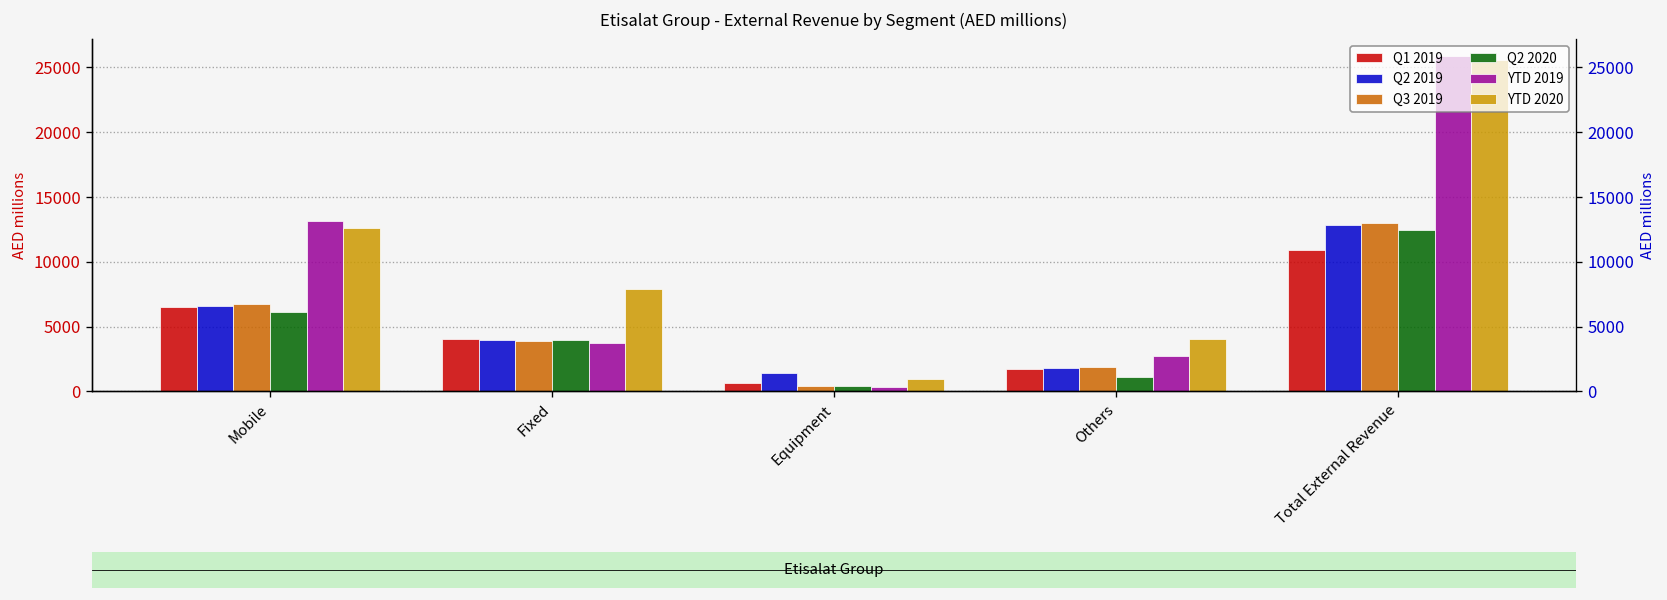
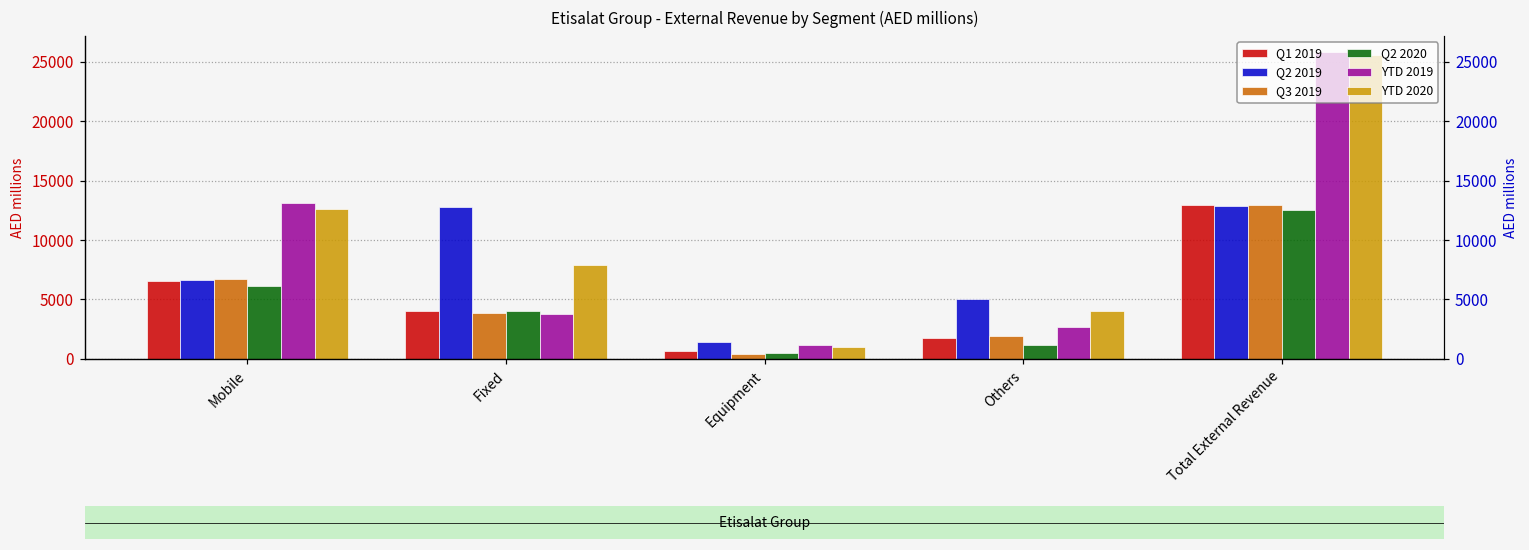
  {
    "Etisalat Group - External Revenue by Segment (AED millions)": {
      "Q1 2019": {
        "Mobile": 6500,
        "Fixed": 4100,
        "Equipment": 600,
        "Others": 1800,
-       "Total External Revenue": 10900
+       "Total External Revenue": 13000
      },
      "Q2 2019": {
        "Mobile": 6600,
-       "Fixed": 4000,
+       "Fixed": 12800,
        "Equipment": 1400,
-       "Others": 1800,
+       "Others": 5100,
        "Total External Revenue": 12900
      },
      "Q2 2020": {
        "Mobile": 6100,
        "Fixed": 4000,
        "Equipment": 500,
        "Others": 1200,
        "Total External Revenue": 12500
      },
      "YTD 2019": {
        "Mobile": 13100,
        "Fixed": 3800,
-       "Equipment": 400,
+       "Equipment": 1100,
        "Others": 2700
      }
    }
  }
